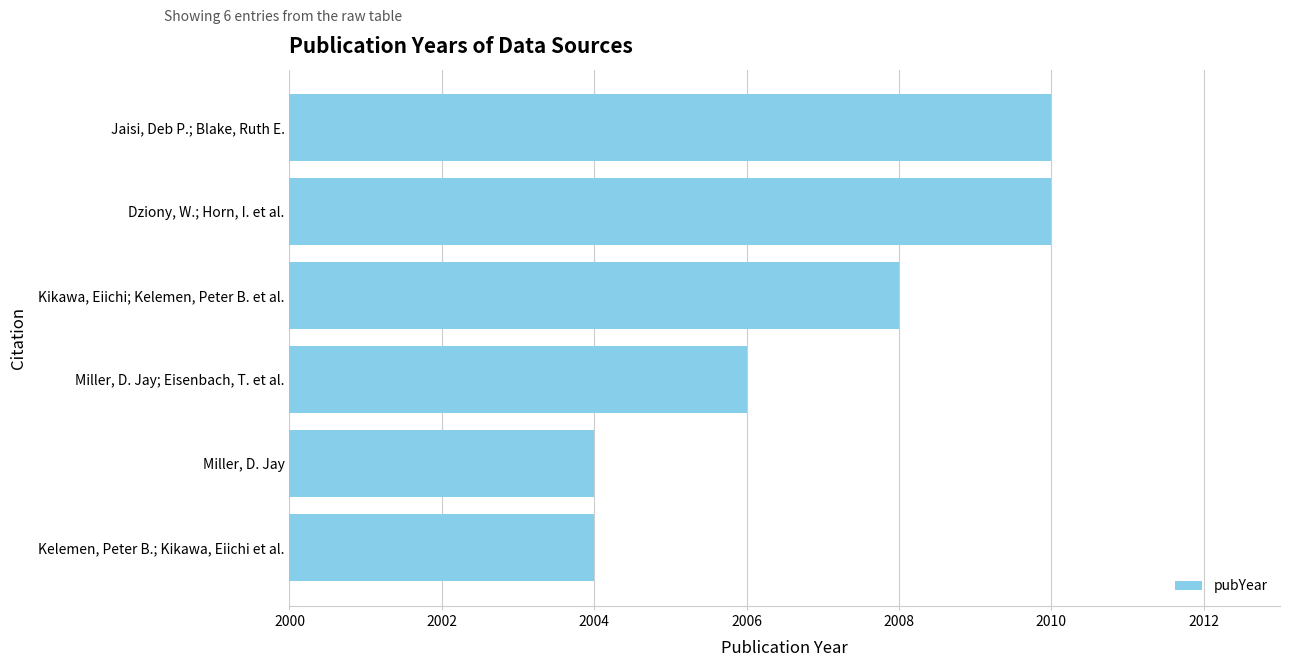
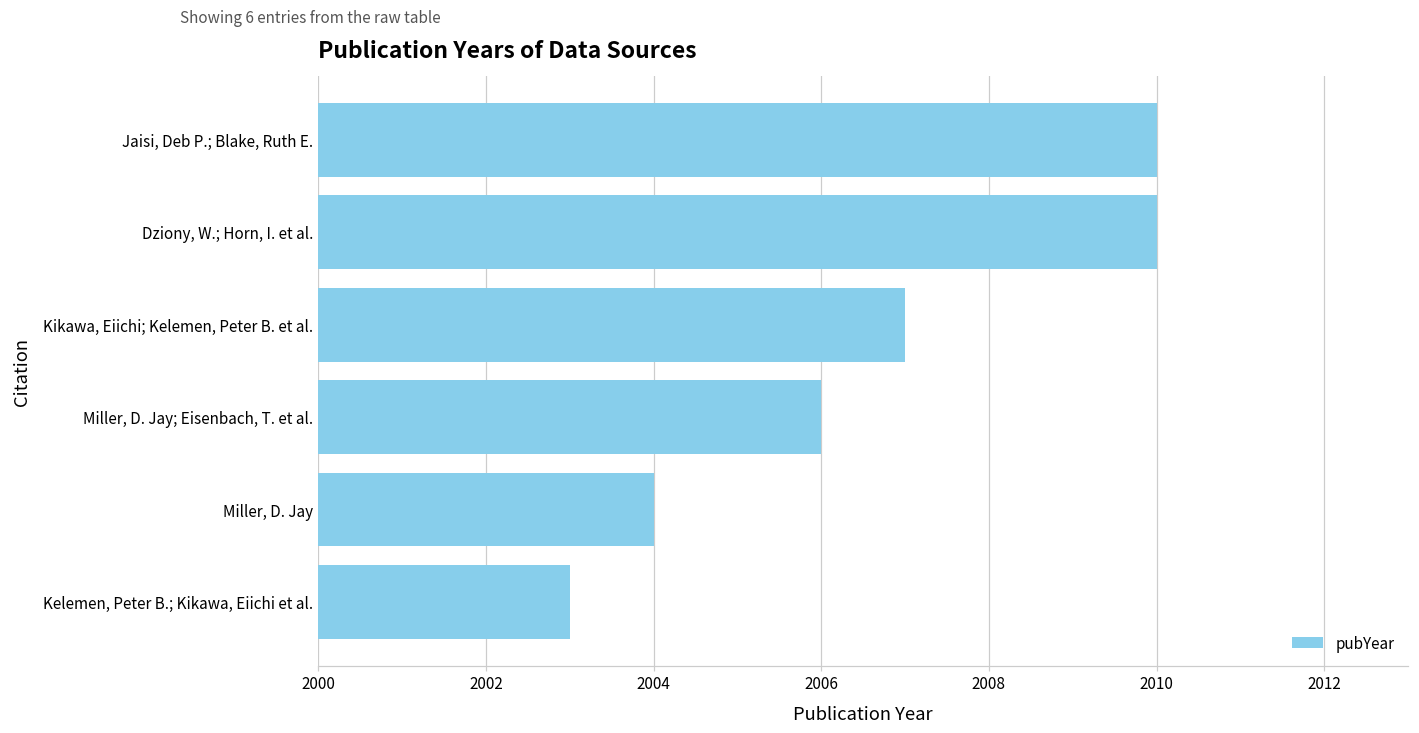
  {
    "Jaisi, Deb P.; Blake, Ruth E.": 2010,
    "Dziony, W.; Horn, I. et al.": 2010,
-   "Kikawa, Eiichi; Kelemen, Peter B. et al.": 2008,
+   "Kikawa, Eiichi; Kelemen, Peter B. et al.": 2007,
    "Miller, D. Jay; Eisenbach, T. et al.": 2006,
    "Miller, D. Jay": 2004,
-   "Kelemen, Peter B.; Kikawa, Eiichi et al.": 2004
+   "Kelemen, Peter B.; Kikawa, Eiichi et al.": 2003
  }
